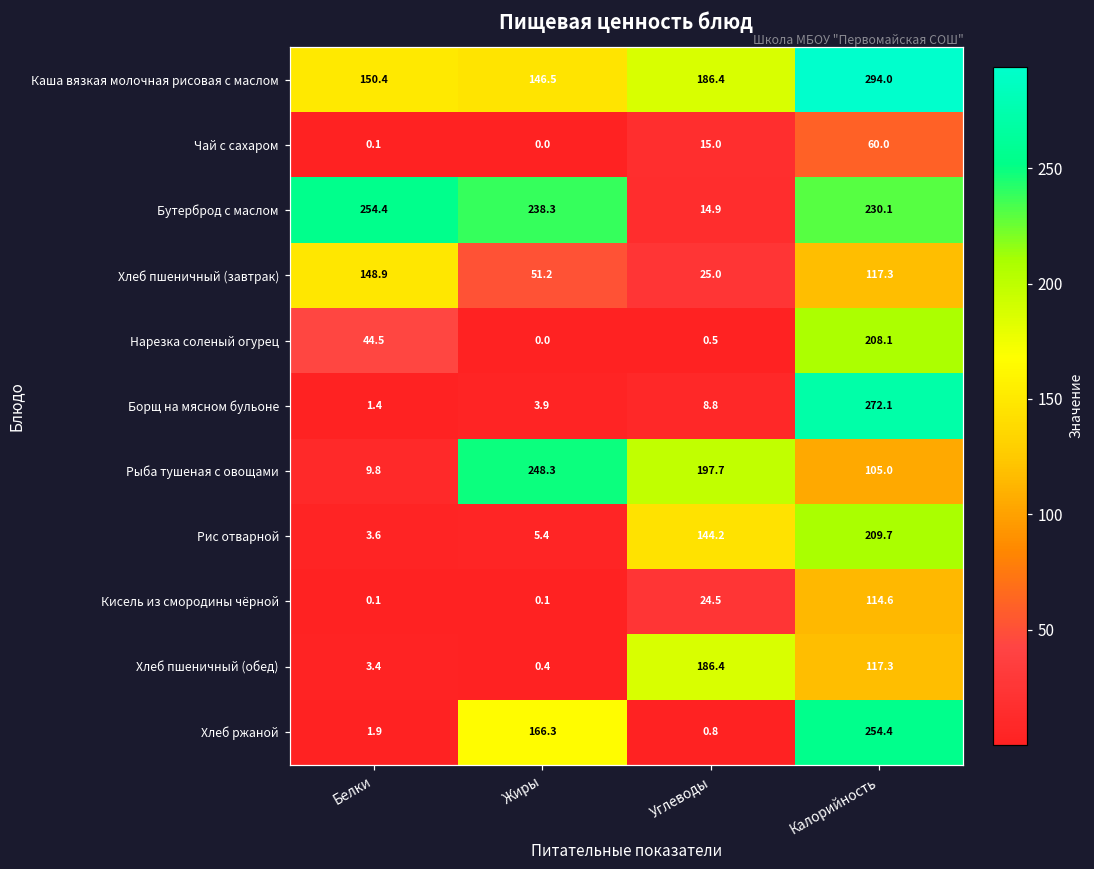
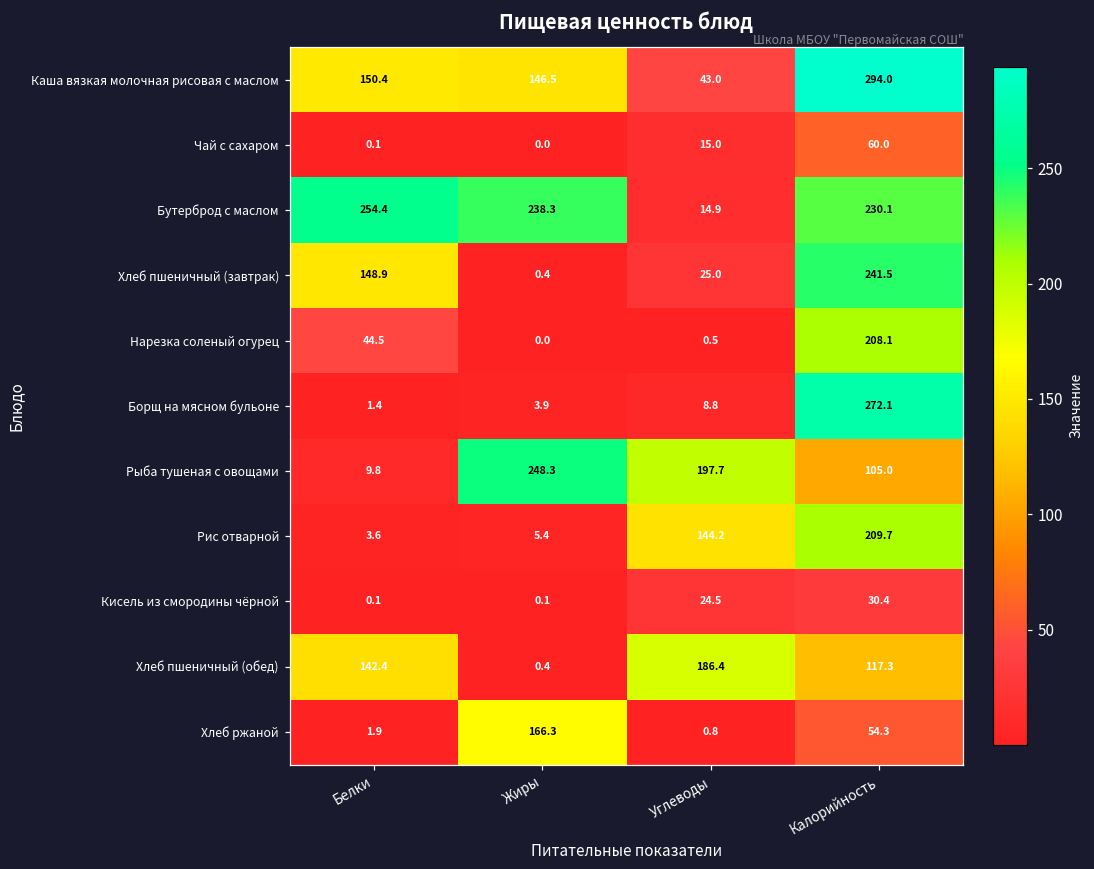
  {
    "Каша вязкая молочная рисовая с маслом": {
      "Белки": 150.4,
      "Жиры": 146.5,
-     "Углеводы": 186.4,
+     "Углеводы": 43.0,
      "Калорийность": 294.0
    },
    "Чай с сахаром": {
      "Белки": 0.1,
      "Жиры": 0.0,
      "Углеводы": 15.0,
      "Калорийность": 60.0
    },
    "Бутерброд с маслом": {
      "Белки": 254.4,
      "Жиры": 238.3,
      "Углеводы": 14.9,
      "Калорийность": 230.1
    },
    "Хлеб пшеничный (завтрак)": {
      "Белки": 148.9,
-     "Жиры": 51.2,
+     "Жиры": 0.4,
      "Углеводы": 25.0,
-     "Калорийность": 117.3
+     "Калорийность": 241.5
    },
    "Нарезка соленый огурец": {
      "Белки": 44.5,
      "Жиры": 0.0,
      "Углеводы": 0.5,
      "Калорийность": 208.1
    },
    "Борщ на мясном бульоне": {
      "Белки": 1.4,
      "Жиры": 3.9,
      "Углеводы": 8.8,
      "Калорийность": 272.1
    },
    "Рыба тушеная с овощами": {
      "Белки": 9.8,
      "Жиры": 248.3,
      "Углеводы": 197.7,
      "Калорийность": 105.0
    },
    "Рис отварной": {
      "Белки": 3.6,
      "Жиры": 5.4,
      "Углеводы": 144.2,
      "Калорийность": 209.7
    },
    "Кисель из смородины чёрной": {
      "Белки": 0.1,
      "Жиры": 0.1,
      "Углеводы": 24.5,
-     "Калорийность": 114.6
+     "Калорийность": 30.4
    },
    "Хлеб пшеничный (обед)": {
-     "Белки": 3.4,
+     "Белки": 142.4,
      "Жиры": 0.4,
      "Углеводы": 186.4,
      "Калорийность": 117.3
    },
    "Хлеб ржаной": {
      "Белки": 1.9,
      "Жиры": 166.3,
      "Углеводы": 0.8,
-     "Калорийность": 254.4
+     "Калорийность": 54.3
    }
  }
